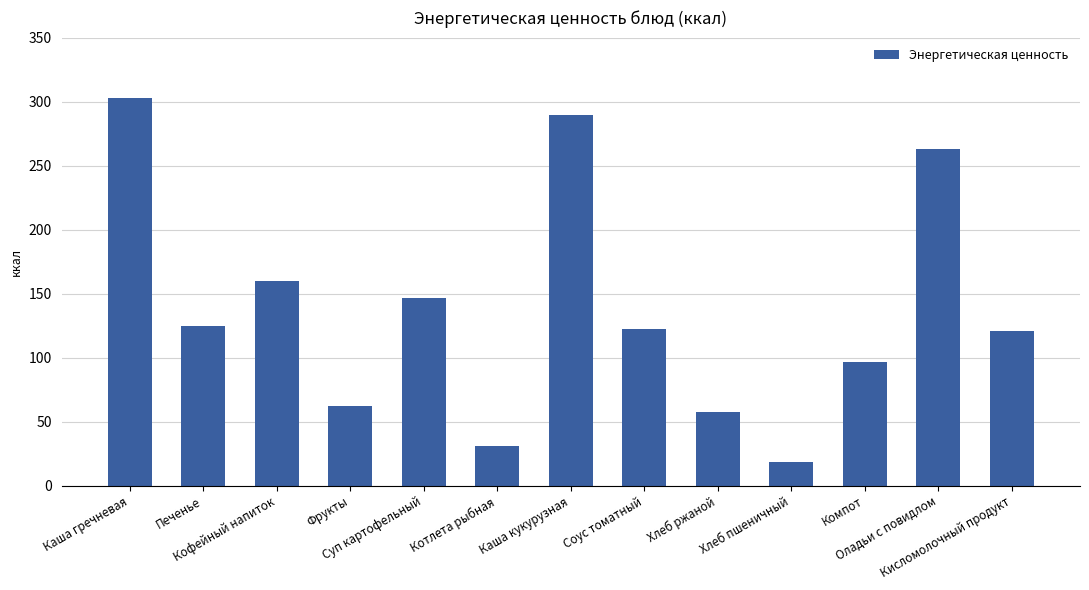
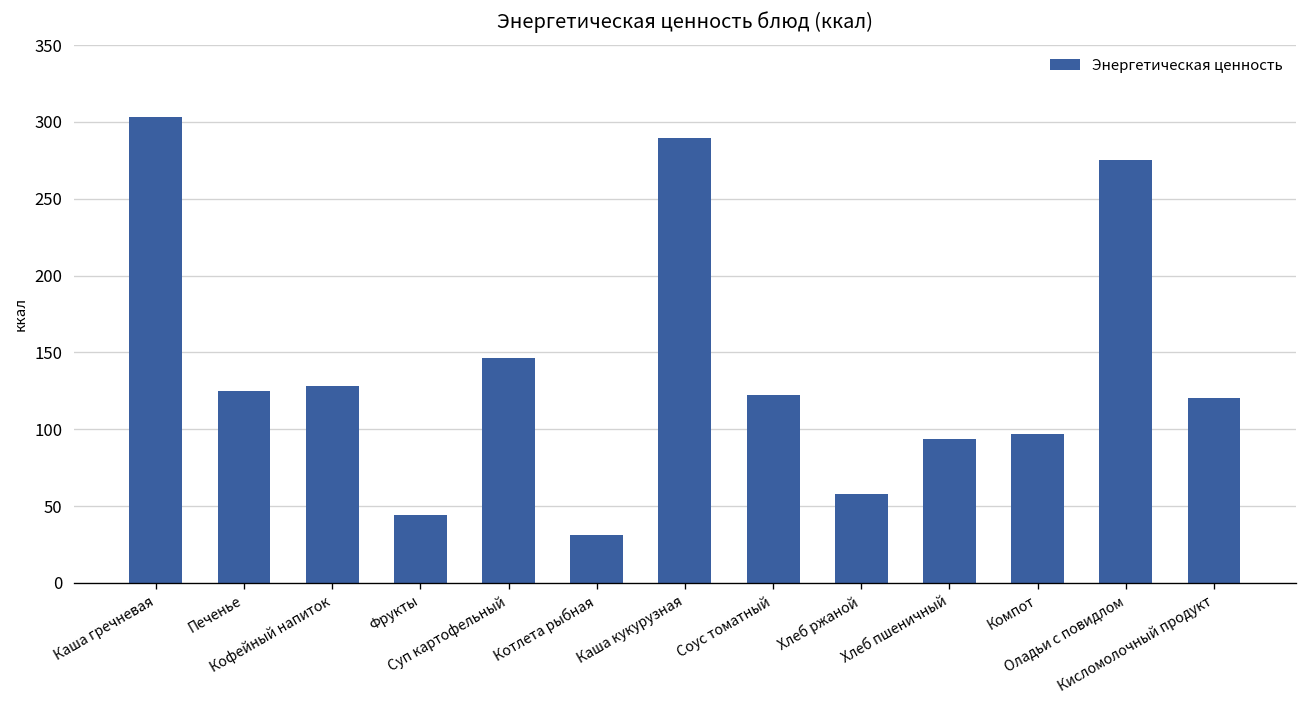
  {
    "Каша гречневая": 303,
    "Печенье": 125,
-   "Кофейный напиток": 160,
-   "Фрукты": 62,
+   "Кофейный напиток": 128,
+   "Фрукты": 44,
    "Суп картофельный": 147,
    "Котлета рыбная": 31,
    "Каша кукурузная": 289,
    "Соус томатный": 123,
    "Хлеб ржаной": 58,
-   "Хлеб пшеничный": 19,
+   "Хлеб пшеничный": 94,
    "Компот": 97,
-   "Оладьи с повидлом": 263,
+   "Оладьи с повидлом": 275,
    "Кисломолочный продукт": 121
  }
